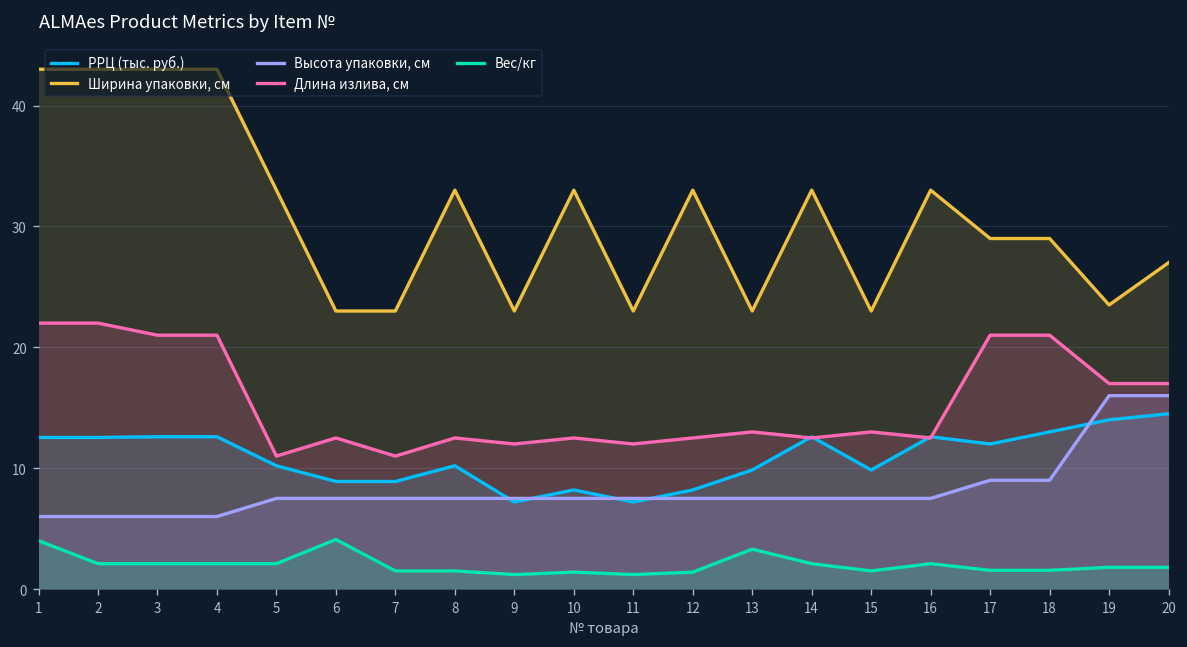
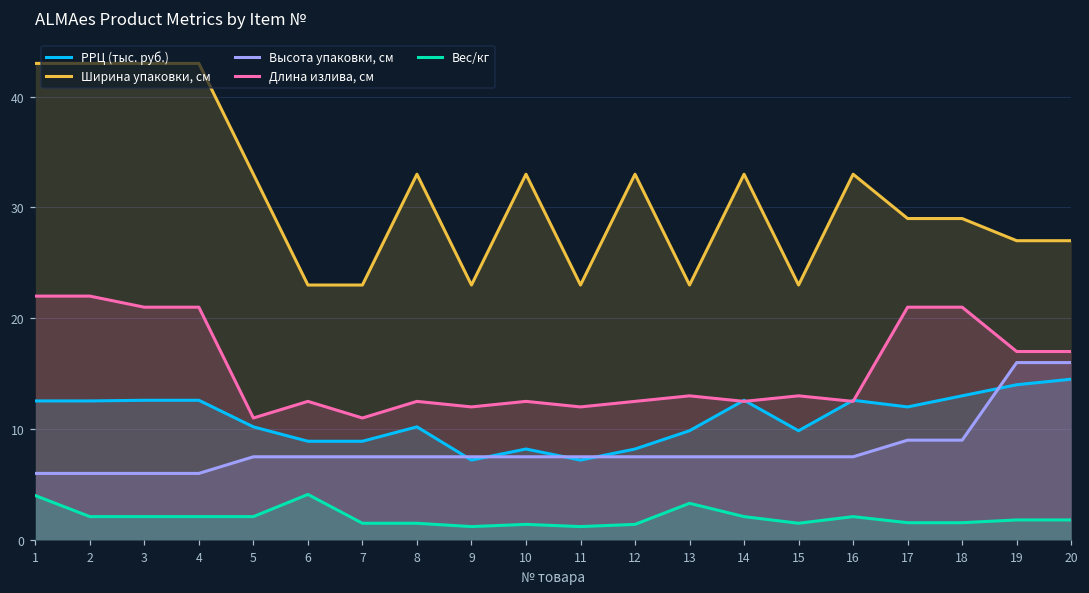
  {
    "РРЦ (тыс. руб.)": {
      "1": 12.5,
      "2": 12.5,
      "3": 12.6,
      "4": 12.6,
      "5": 10.2,
      "6": 8.9,
      "7": 8.9,
      "8": 10.2,
      "9": 7.2,
      "10": 8.2,
      "11": 7.2,
      "12": 8.2,
      "13": 9.9,
      "15": 9.9,
      "17": 12.0,
      "18": 13.0,
      "19": 14.0,
      "20": 14.5
    },
    "Ширина упаковки, см": {
      "1": 43.0,
      "5": 33.0,
      "6": 23.0,
      "7": 23.0,
      "8": 33.0,
      "9": 23.0,
      "10": 33.0,
      "11": 23.0,
      "12": 33.0,
      "13": 23.0,
      "14": 33.0,
      "15": 23.0,
      "16": 33.0,
      "17": 29.0,
      "18": 29.0,
-     "19": 23.5,
+     "19": 27.0,
      "20": 27.0
    },
    "Высота упаковки, см": {
      "1": 6.0,
      "2": 6.0,
      "3": 6.0,
      "4": 6.0,
      "5": 7.5,
      "6": 7.5,
      "7": 7.5,
      "8": 7.5,
      "9": 7.5,
      "10": 7.5,
      "11": 7.5,
      "12": 7.5,
      "13": 7.5,
      "14": 7.5,
      "15": 7.5,
      "16": 7.5,
      "17": 9.0,
      "18": 9.0,
      "19": 16.0,
      "20": 16.0
    },
    "Длина излива, см": {
      "1": 22.0,
      "2": 22.0,
      "3": 21.0,
      "4": 21.0,
      "5": 11.0,
      "6": 12.5,
      "7": 11.0,
      "8": 12.5,
      "9": 12.0,
      "10": 12.5,
      "11": 12.0,
      "12": 12.5,
      "13": 13.0,
      "15": 13.0,
      "17": 21.0,
      "18": 21.0,
      "19": 17.0,
      "20": 17.0
    },
    "Вес/кг": {
      "1": 4.0,
      "2": 2.1,
      "3": 2.1,
      "4": 2.1,
      "5": 2.1,
      "6": 4.1,
      "7": 1.5,
      "8": 1.5,
      "9": 1.2,
      "10": 1.4,
      "11": 1.2,
      "12": 1.4,
      "13": 3.3,
      "14": 2.1,
      "15": 1.5,
      "16": 2.1,
      "17": 1.6,
      "18": 1.6,
      "19": 1.8,
      "20": 1.8
    }
  }
